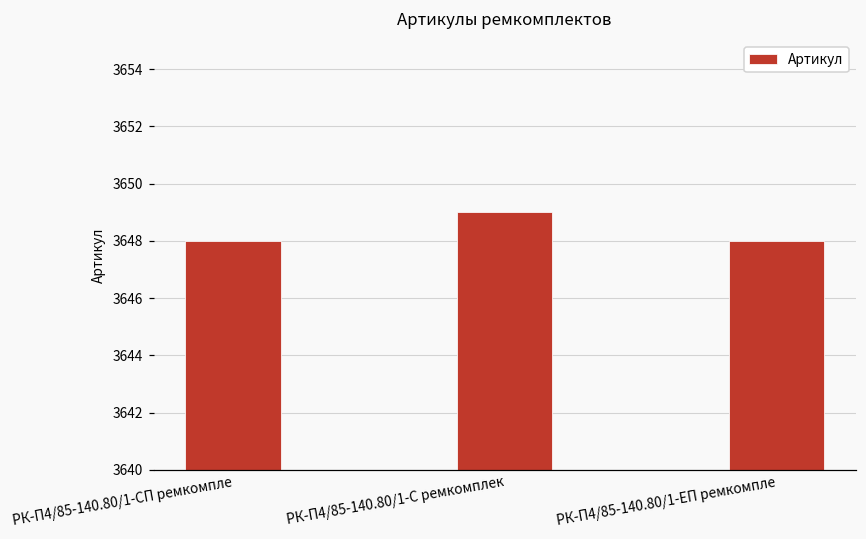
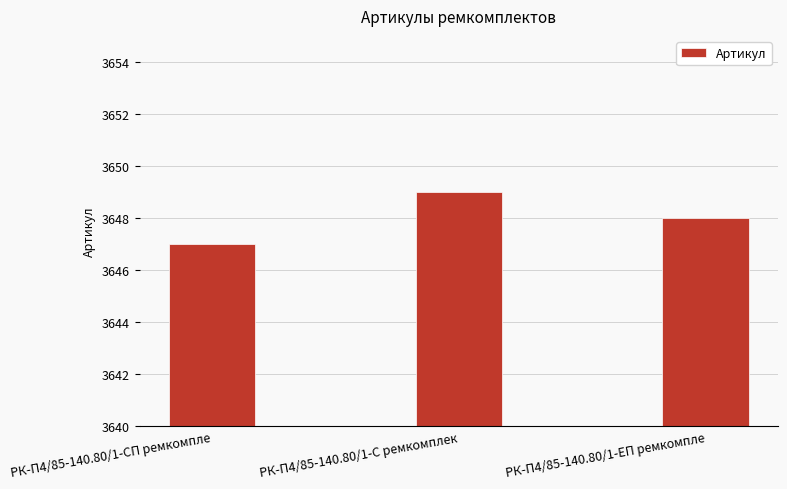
  {
-   "РК-П4/85-140.80/1-СП ремкомпле": 3648,
+   "РК-П4/85-140.80/1-СП ремкомпле": 3647,
    "РК-П4/85-140.80/1-С ремкомплек": 3649,
    "РК-П4/85-140.80/1-ЕП ремкомпле": 3648
  }
